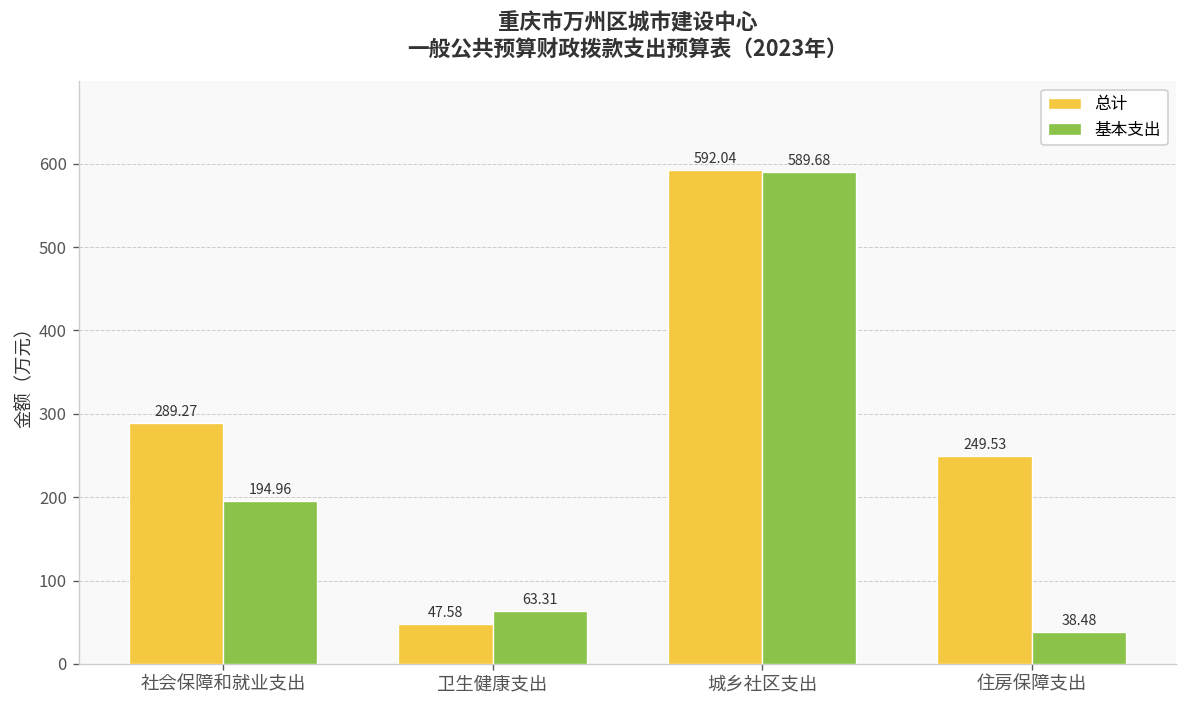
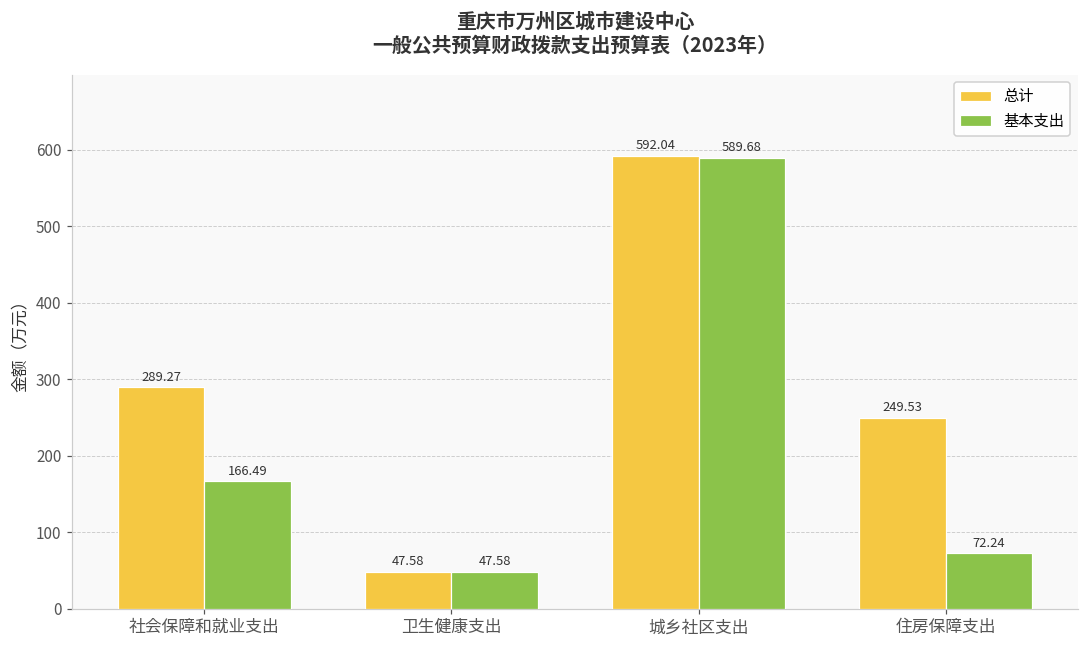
  {
    "总计": {
      "社会保障和就业支出": 289.27,
      "卫生健康支出": 47.58,
      "城乡社区支出": 592.04,
      "住房保障支出": 249.53
    },
    "基本支出": {
-     "社会保障和就业支出": 194.96,
-     "卫生健康支出": 63.31,
+     "社会保障和就业支出": 166.49,
+     "卫生健康支出": 47.58,
      "城乡社区支出": 589.68,
-     "住房保障支出": 38.48
+     "住房保障支出": 72.24
    }
  }
